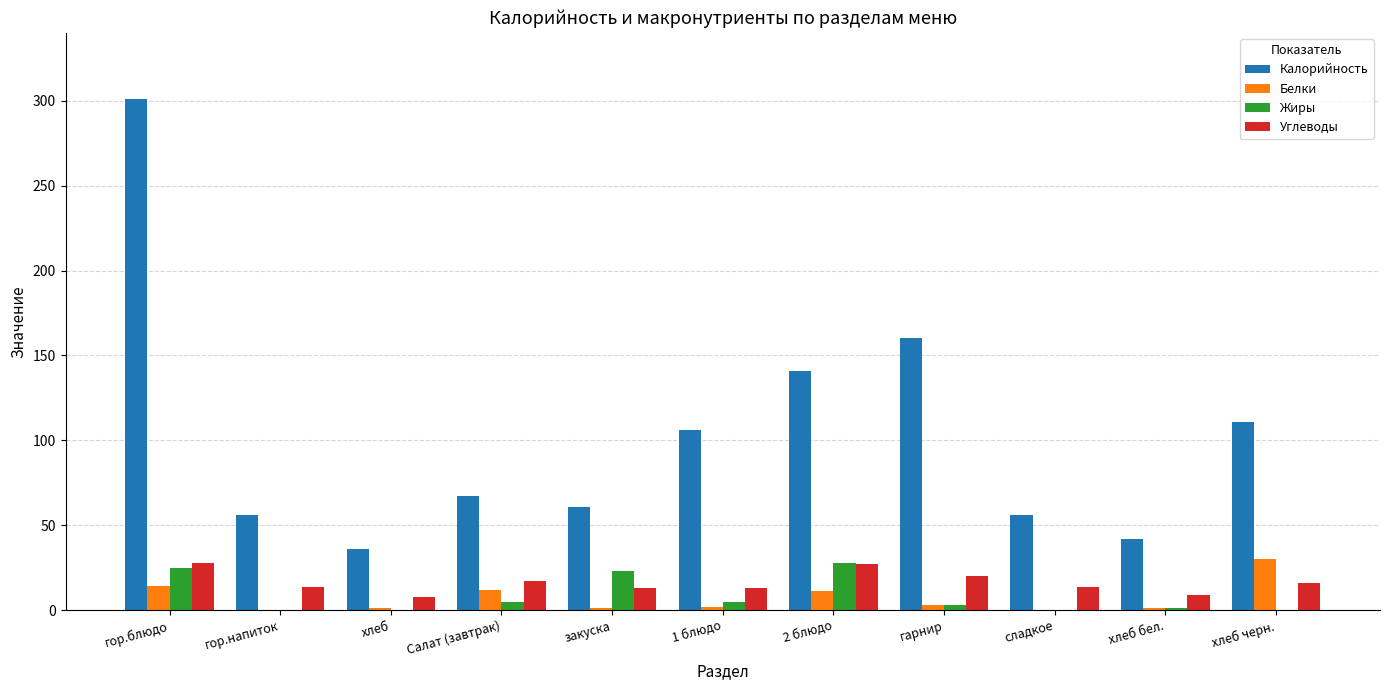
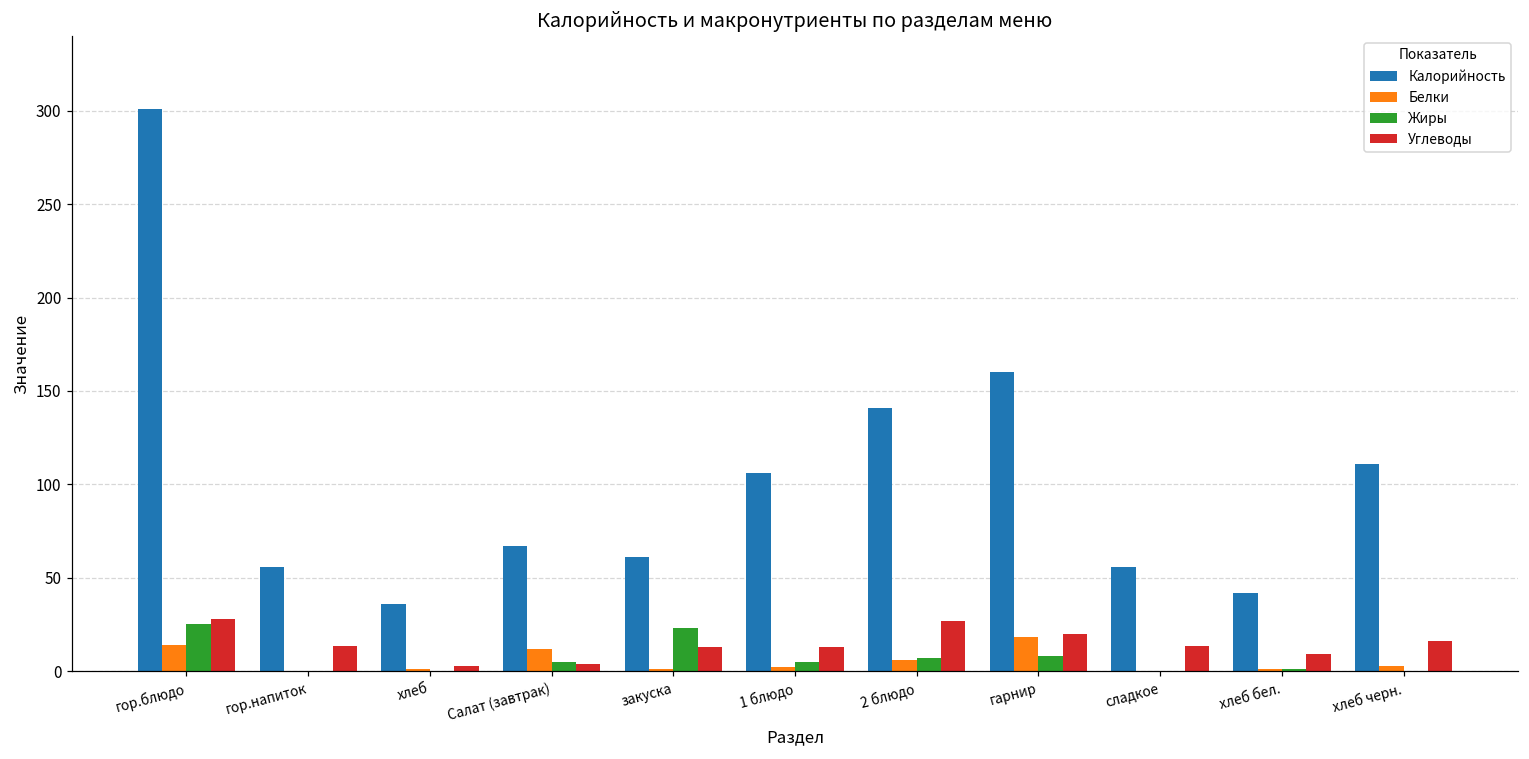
  {
    "Калорийность": {
      "гор.блюдо": 301,
      "гор.напиток": 56,
      "хлеб": 36,
      "Салат (завтрак)": 67,
      "закуска": 61,
      "1 блюдо": 106,
      "2 блюдо": 141,
      "гарнир": 160,
      "сладкое": 56,
      "хлеб бел.": 42,
      "хлеб черн.": 111
    },
    "Белки": {
      "гор.блюдо": 14,
      "Салат (завтрак)": 12,
      "1 блюдо": 2,
-     "2 блюдо": 11,
-     "гарнир": 3,
-     "хлеб черн.": 30
+     "2 блюдо": 6,
+     "гарнир": 18,
+     "хлеб черн.": 3
    },
    "Жиры": {
      "гор.блюдо": 25,
      "хлеб": 0,
      "Салат (завтрак)": 5,
      "закуска": 23,
      "1 блюдо": 5,
-     "2 блюдо": 28,
-     "гарнир": 3,
+     "2 блюдо": 7,
+     "гарнир": 8,
      "хлеб черн.": 0
    },
    "Углеводы": {
      "гор.блюдо": 28,
      "гор.напиток": 14,
-     "хлеб": 8,
-     "Салат (завтрак)": 17,
+     "хлеб": 3,
+     "Салат (завтрак)": 4,
      "закуска": 13,
      "1 блюдо": 13,
      "2 блюдо": 27,
      "гарнир": 20,
      "сладкое": 14,
      "хлеб бел.": 9,
      "хлеб черн.": 16
    }
  }
